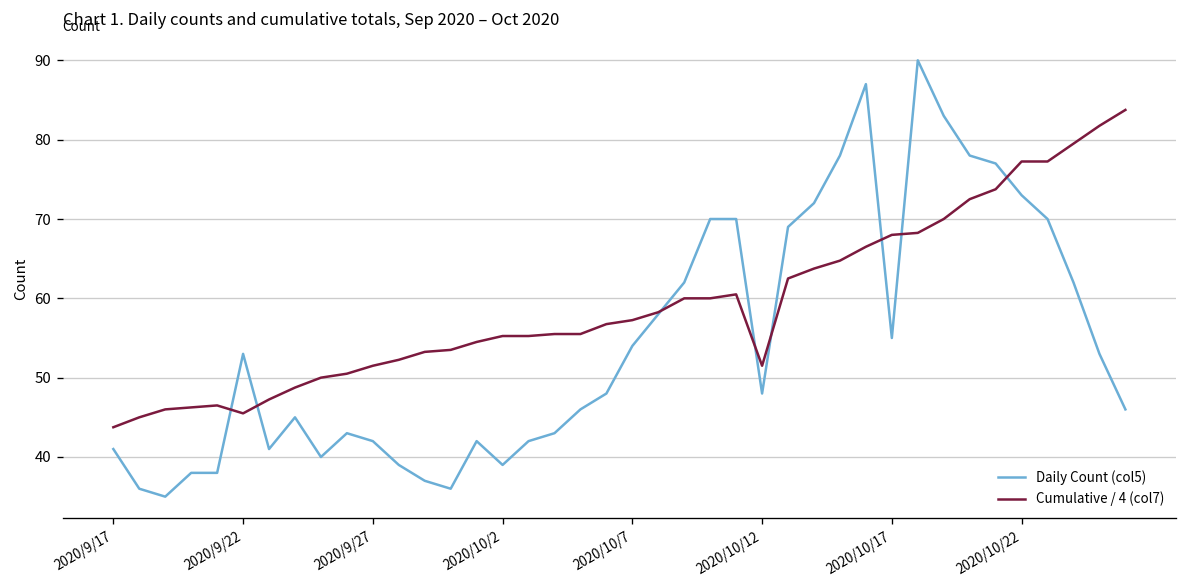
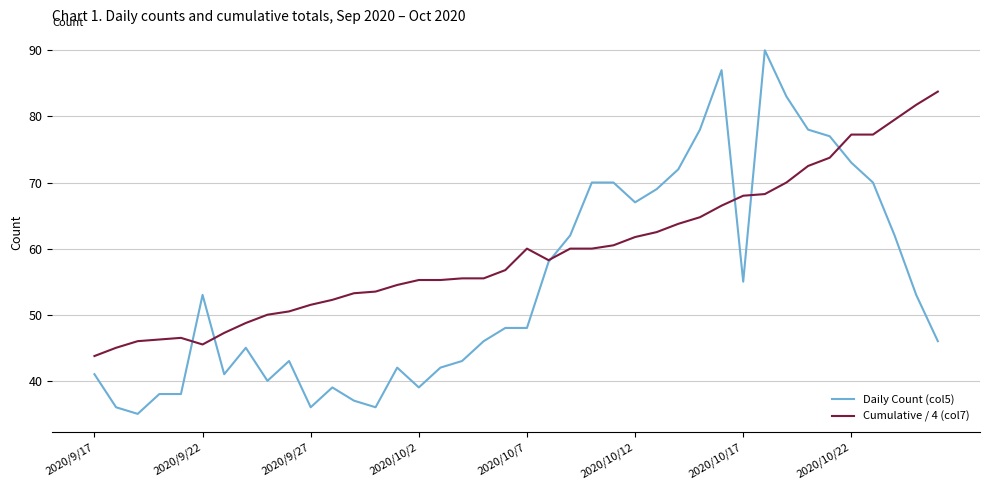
  {
    "Daily Count (col5)": {
      "2020/9/17": 41,
      "2020/9/22": 53,
-     "2020/9/27": 42,
+     "2020/9/27": 36,
      "2020/10/2": 39,
-     "2020/10/7": 54,
-     "2020/10/12": 48,
+     "2020/10/7": 48,
+     "2020/10/12": 67,
      "2020/10/17": 55,
      "2020/10/22": 73
    },
    "Cumulative / 4 (col7)": {
      "2020/9/17": 44,
      "2020/9/22": 46,
      "2020/9/27": 52,
      "2020/10/2": 55,
-     "2020/10/7": 57,
-     "2020/10/12": 52,
+     "2020/10/7": 60,
+     "2020/10/12": 62,
      "2020/10/17": 68,
      "2020/10/22": 77
    }
  }
